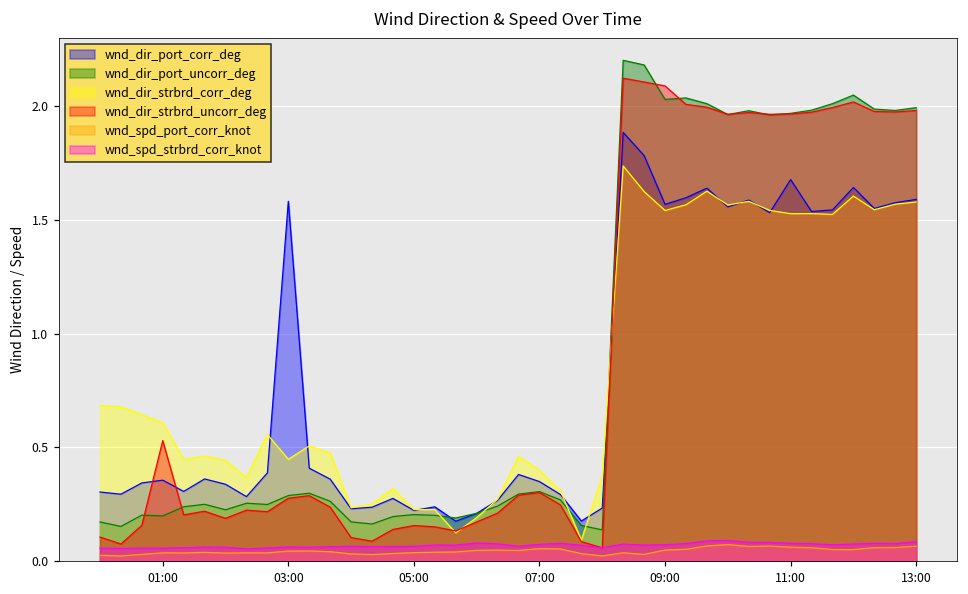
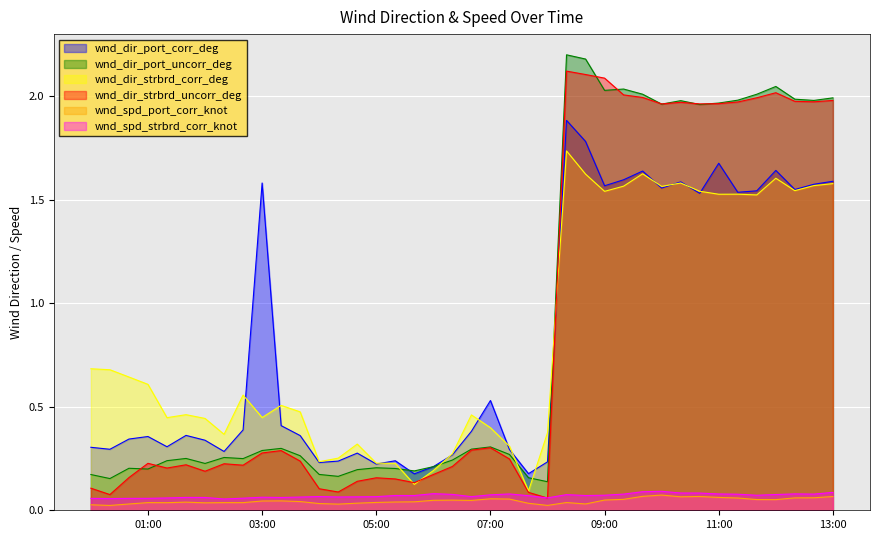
  {
    "wnd_dir_port_corr_deg": {
      "01:00": 0.36,
      "03:00": 1.58,
-     "07:00": 0.35,
+     "07:00": 0.53,
      "09:00": 1.57,
      "11:00": 1.68
    },
    "wnd_dir_port_uncorr_deg": {
      "01:00": 0.20,
      "05:00": 0.21,
      "09:00": 2.03
    },
    "wnd_dir_strbrd_uncorr_deg": {
-     "01:00": 0.53,
+     "01:00": 0.23,
      "05:00": 0.16,
      "09:00": 2.09
    },
    "wnd_spd_strbrd_corr_knot": {
      "01:00": 0.06,
      "03:00": 0.06,
      "05:00": 0.07,
      "07:00": 0.07,
      "09:00": 0.07,
      "11:00": 0.08,
      "13:00": 0.09
    }
  }
